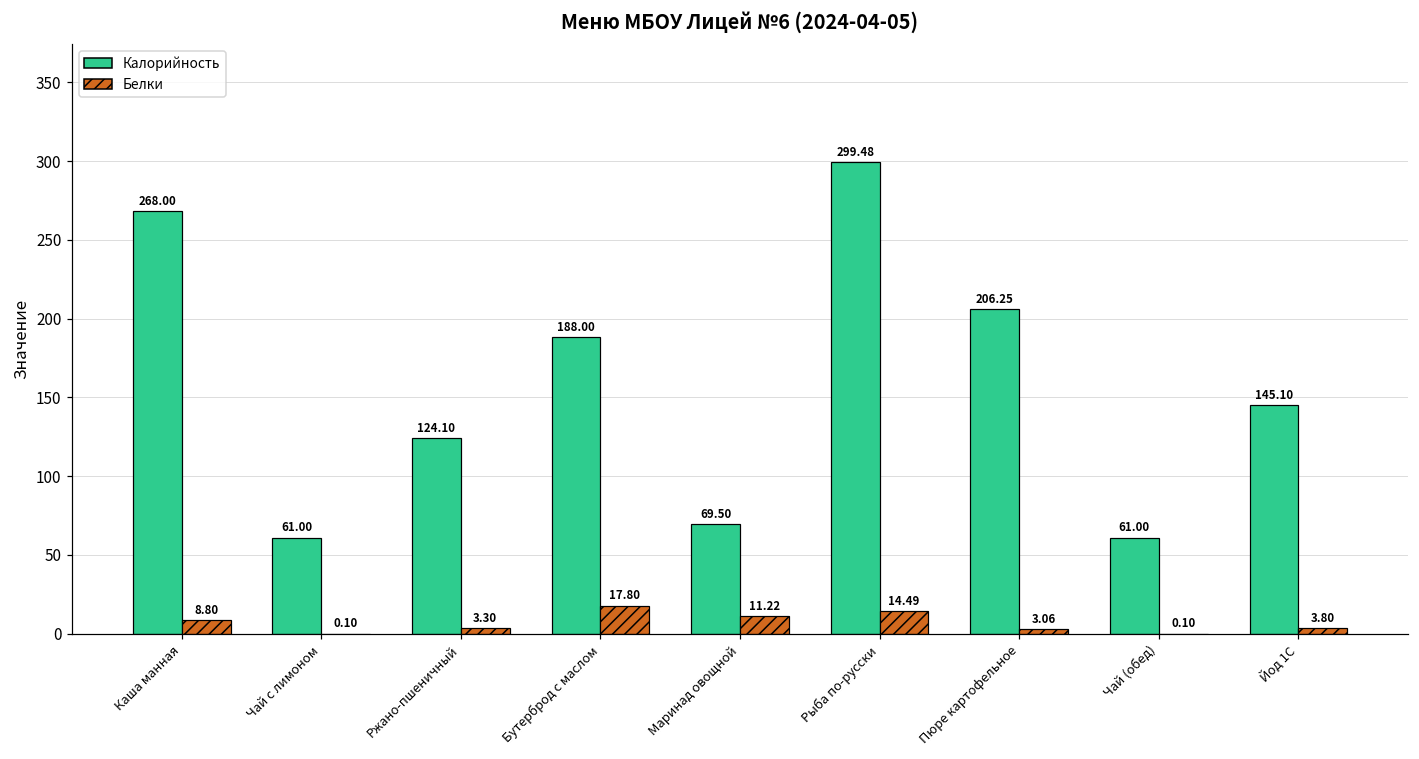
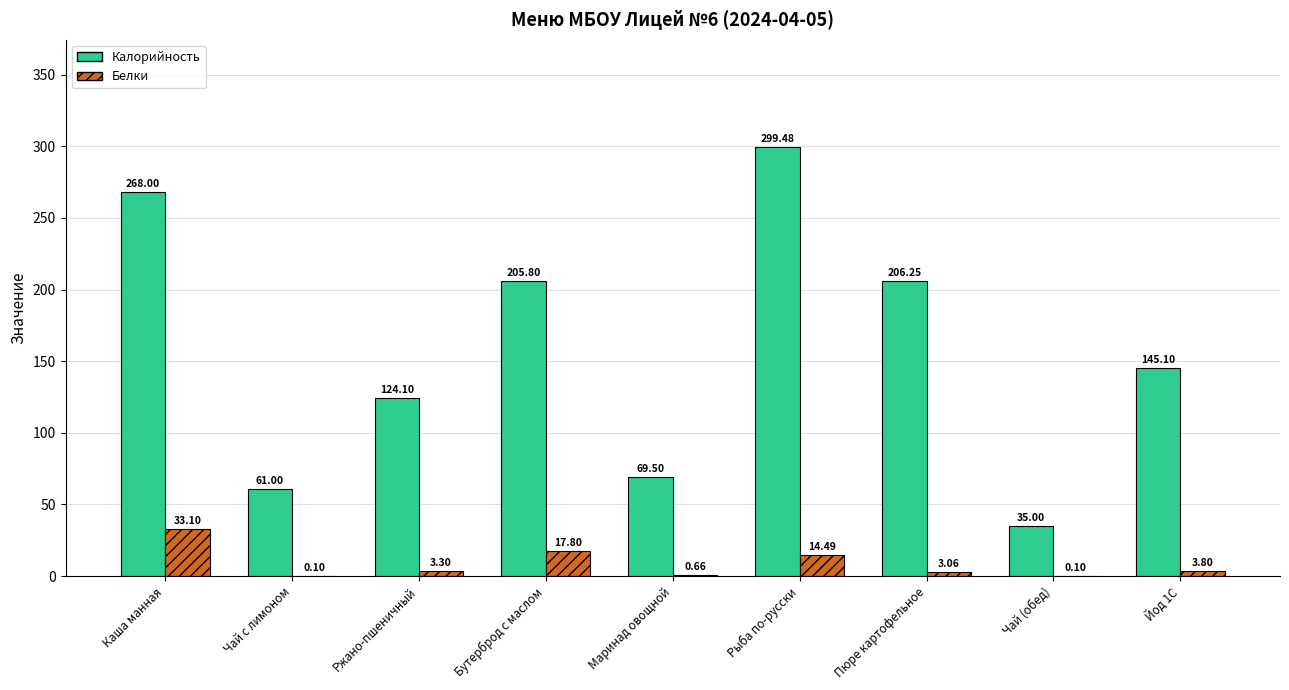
  {
    "Калорийность": {
      "Каша манная": 268.00,
      "Чай с лимоном": 61.00,
      "Ржано-пшеничный": 124.10,
-     "Бутерброд с маслом": 188.00,
+     "Бутерброд с маслом": 205.80,
      "Маринад овощной": 69.50,
      "Рыба по-русски": 299.48,
      "Пюре картофельное": 206.25,
-     "Чай (обед)": 61.00,
+     "Чай (обед)": 35.00,
      "Йод 1С": 145.10
    },
    "Белки": {
-     "Каша манная": 8.80,
+     "Каша манная": 33.10,
      "Чай с лимоном": 0.10,
      "Ржано-пшеничный": 3.30,
      "Бутерброд с маслом": 17.80,
-     "Маринад овощной": 11.22,
+     "Маринад овощной": 0.66,
      "Рыба по-русски": 14.49,
      "Пюре картофельное": 3.06,
      "Чай (обед)": 0.10,
      "Йод 1С": 3.80
    }
  }
